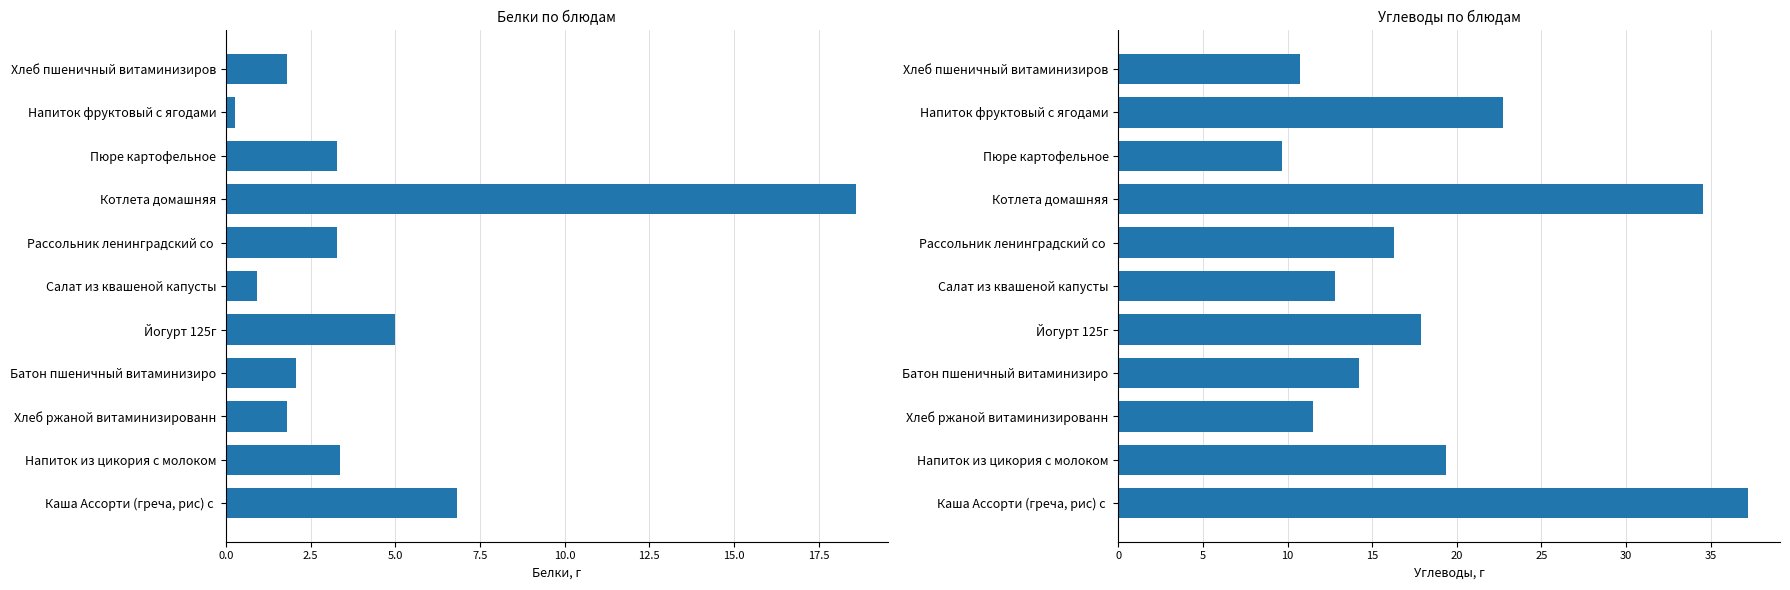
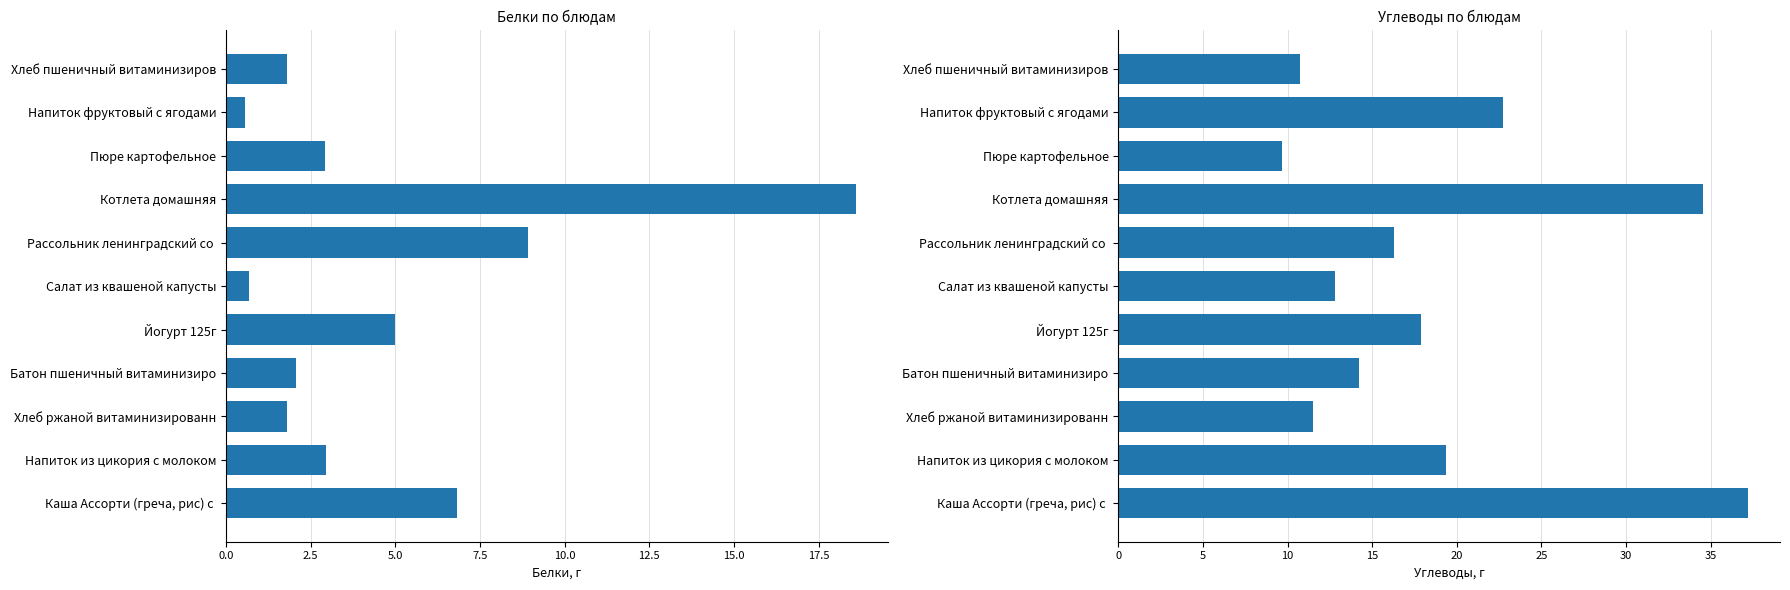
  {
    "Белки по блюдам": {
      "Хлеб пшеничный витаминизиров": 1.8,
-     "Напиток фруктовый с ягодами": 0.3,
-     "Пюре картофельное": 3.3,
+     "Напиток фруктовый с ягодами": 0.6,
+     "Пюре картофельное": 2.9,
      "Котлета домашняя": 18.6,
-     "Рассольник ленинградский со": 3.3,
-     "Салат из квашеной капусты": 0.9,
+     "Рассольник ленинградский со": 8.9,
+     "Салат из квашеной капусты": 0.7,
      "Йогурт 125г": 5.0,
      "Батон пшеничный витаминизиро": 2.1,
      "Хлеб ржаной витаминизированн": 1.8,
-     "Напиток из цикория с молоком": 3.4,
+     "Напиток из цикория с молоком": 3.0,
      "Каша Ассорти (греча, рис) с": 6.8
    },
    "Углеводы по блюдам": {
      "Хлеб пшеничный витаминизиров": 10.7,
      "Напиток фруктовый с ягодами": 22.8,
      "Пюре картофельное": 9.7,
      "Котлета домашняя": 34.6,
      "Рассольник ленинградский со": 16.3,
      "Салат из квашеной капусты": 12.8,
      "Йогурт 125г": 17.9,
      "Батон пшеничный витаминизиро": 14.3,
      "Хлеб ржаной витаминизированн": 11.5,
      "Напиток из цикория с молоком": 19.3,
      "Каша Ассорти (греча, рис) с": 37.2
    }
  }
